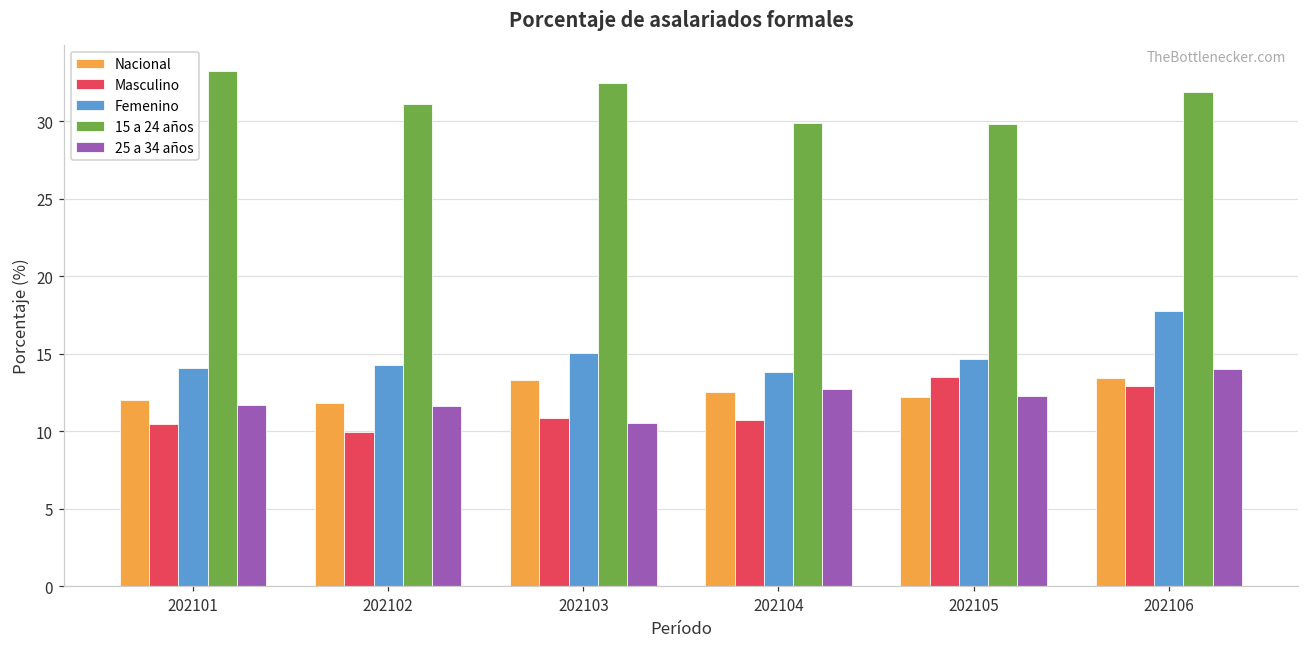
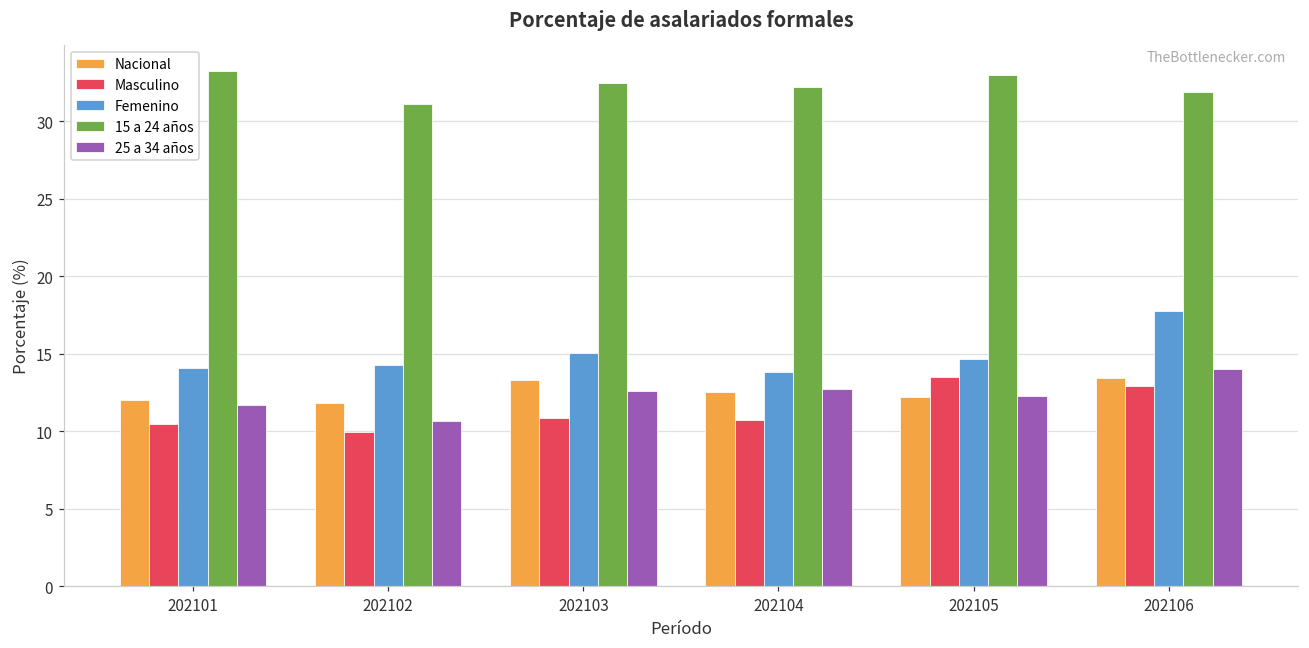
  {
    "Nacional": {
      "202101": 12.0,
      "202102": 11.8,
      "202103": 13.3,
      "202104": 12.5,
      "202105": 12.2,
      "202106": 13.5
    },
    "Masculino": {
      "202101": 10.5,
      "202102": 10.0,
      "202103": 10.8,
      "202104": 10.7,
      "202105": 13.5,
      "202106": 12.9
    },
    "Femenino": {
      "202101": 14.1,
      "202102": 14.3,
      "202103": 15.0,
      "202104": 13.8,
      "202105": 14.7,
      "202106": 17.8
    },
    "15 a 24 años": {
      "202101": 33.3,
      "202102": 31.1,
      "202103": 32.5,
-     "202104": 29.9,
-     "202105": 29.9,
+     "202104": 32.2,
+     "202105": 33.0,
      "202106": 31.9
    },
    "25 a 34 años": {
      "202101": 11.7,
-     "202102": 11.7,
-     "202103": 10.5,
+     "202102": 10.7,
+     "202103": 12.6,
      "202104": 12.7,
      "202105": 12.3,
      "202106": 14.0
    }
  }
